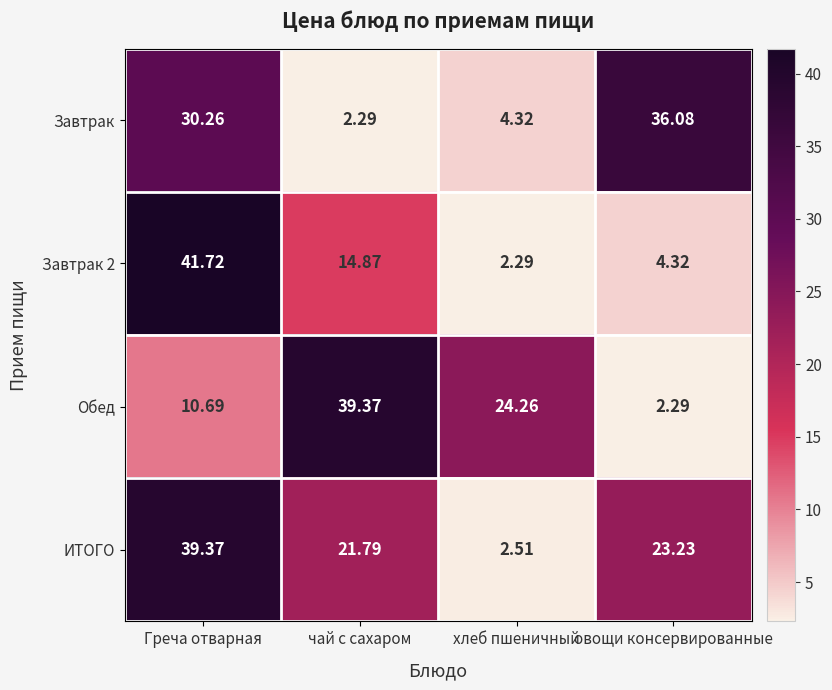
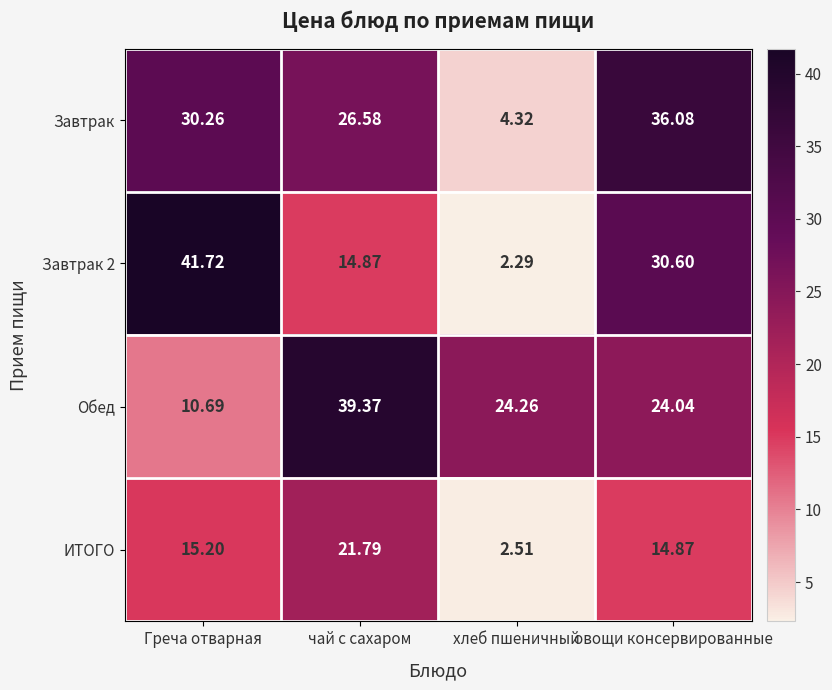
  {
    "Завтрак": {
      "Греча отварная": 30.26,
-     "чай с сахаром": 2.29,
+     "чай с сахаром": 26.58,
      "хлеб пшеничный": 4.32,
      "овощи консервированные": 36.08
    },
    "Завтрак 2": {
      "Греча отварная": 41.72,
      "чай с сахаром": 14.87,
      "хлеб пшеничный": 2.29,
-     "овощи консервированные": 4.32
+     "овощи консервированные": 30.60
    },
    "Обед": {
      "Греча отварная": 10.69,
      "чай с сахаром": 39.37,
      "хлеб пшеничный": 24.26,
-     "овощи консервированные": 2.29
+     "овощи консервированные": 24.04
    },
    "ИТОГО": {
-     "Греча отварная": 39.37,
+     "Греча отварная": 15.20,
      "чай с сахаром": 21.79,
      "хлеб пшеничный": 2.51,
-     "овощи консервированные": 23.23
+     "овощи консервированные": 14.87
    }
  }
